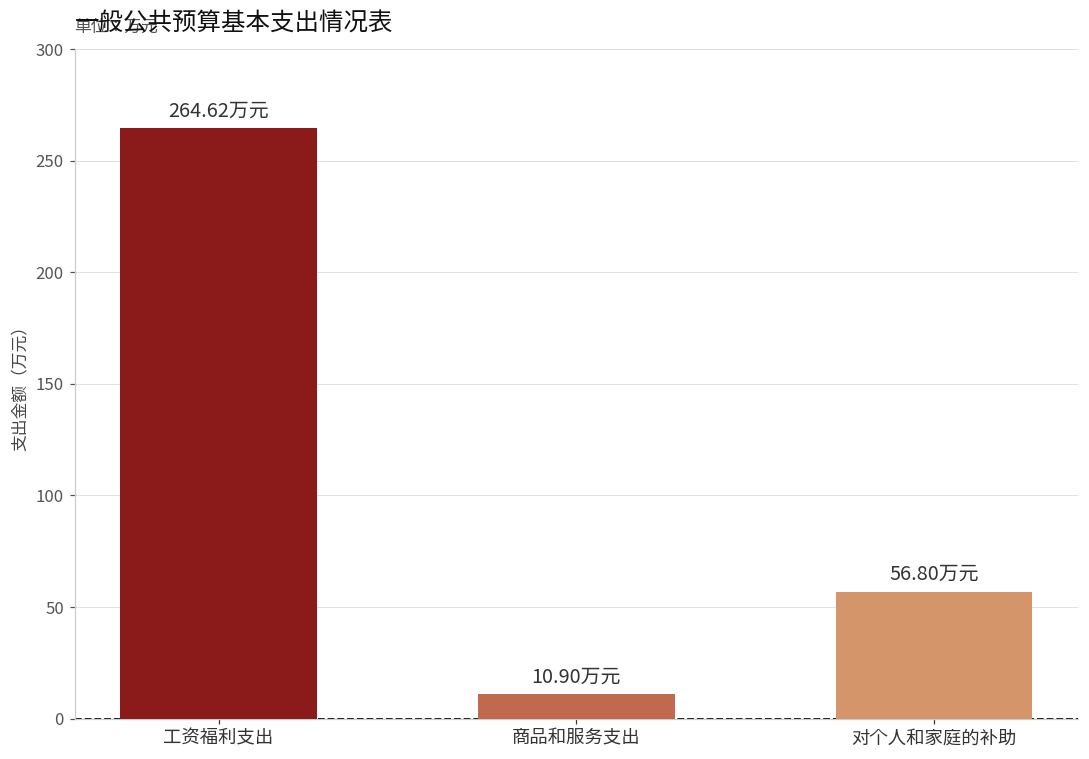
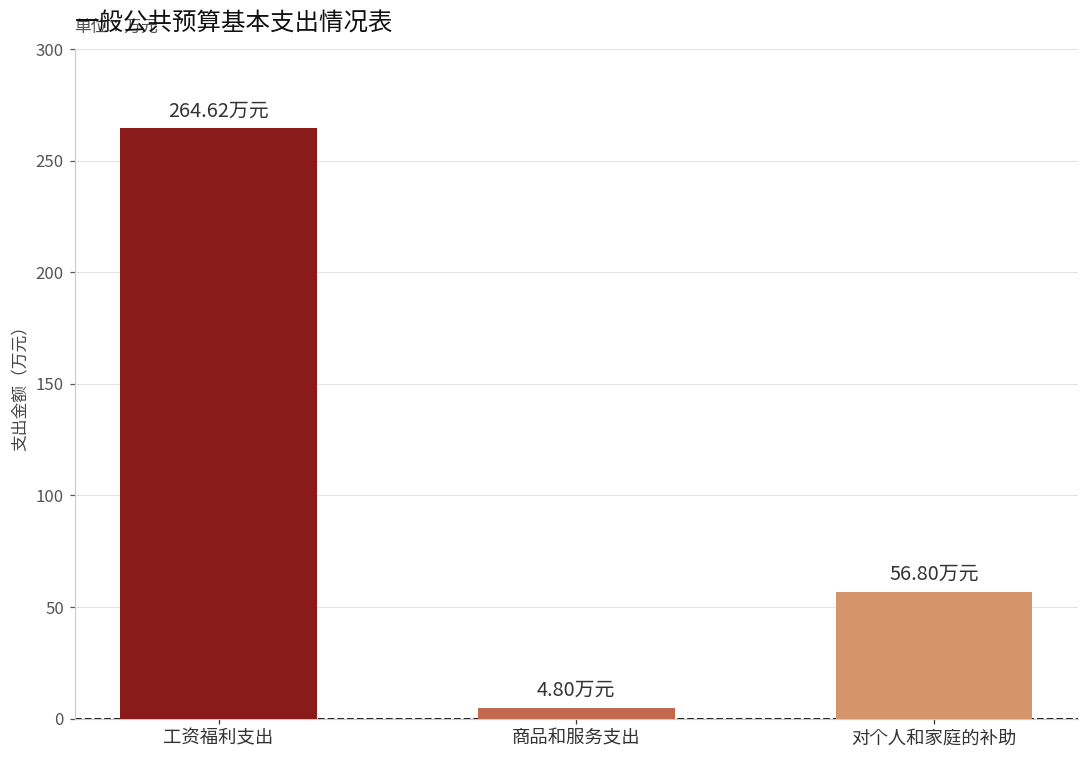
  {
    "工资福利支出": 264.62,
-   "商品和服务支出": 10.90,
+   "商品和服务支出": 4.80,
    "对个人和家庭的补助": 56.80
  }
